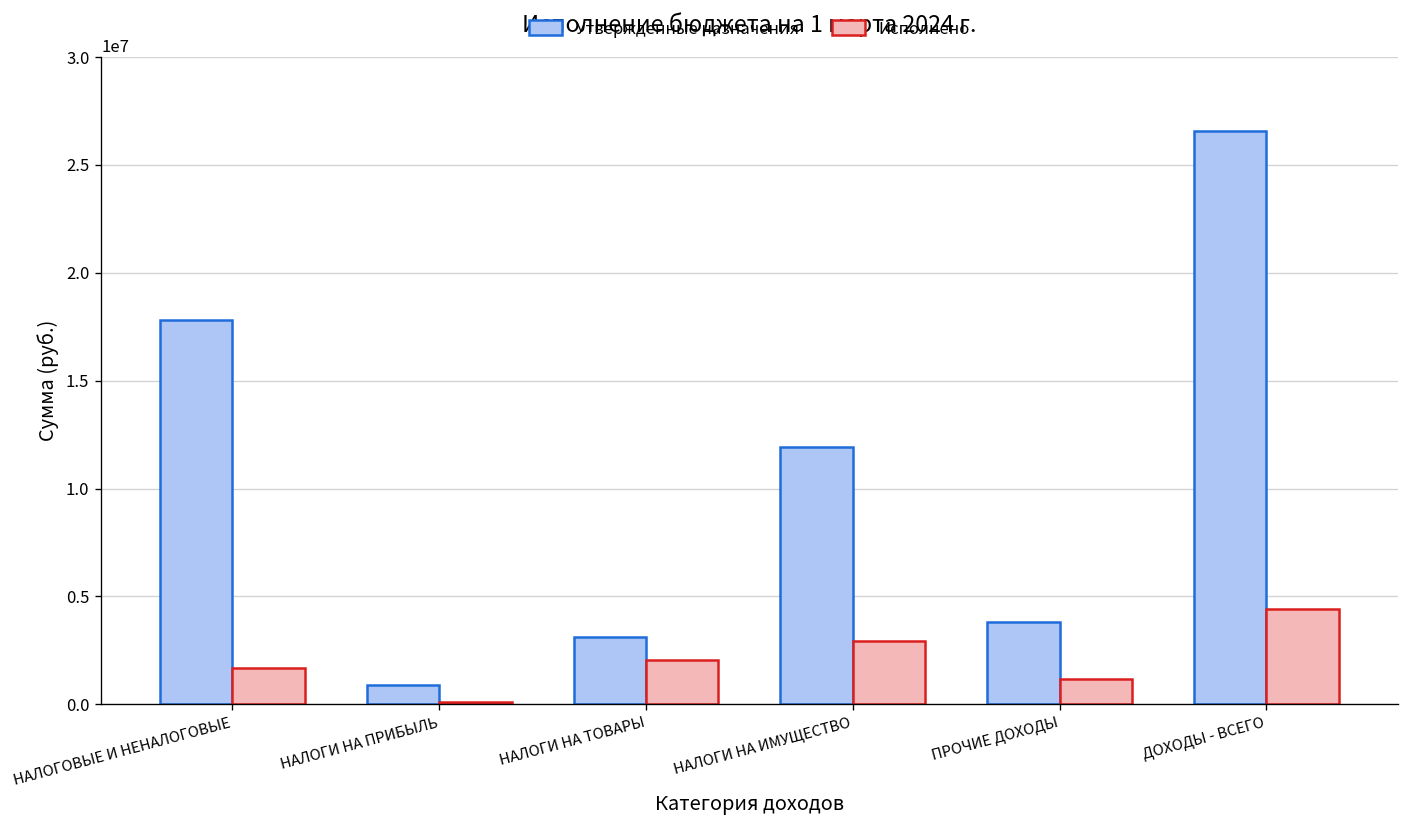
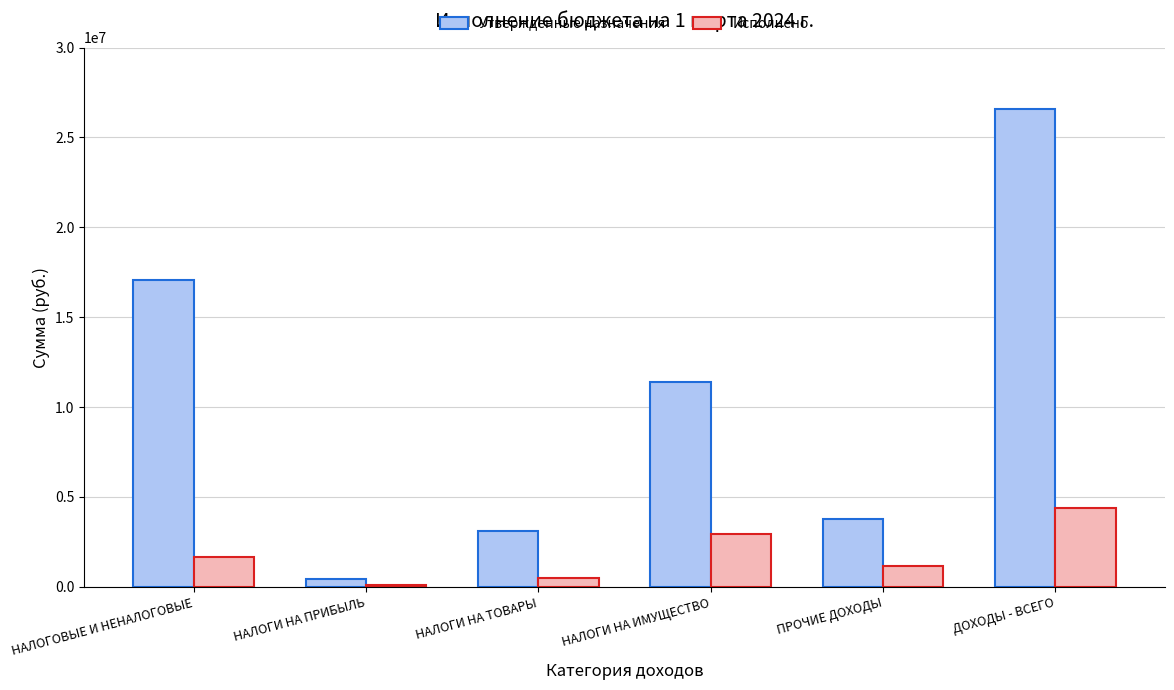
  {
    "Утвержденные назначения": {
-     "НАЛОГОВЫЕ И НЕНАЛОГОВЫЕ": 17800000,
-     "НАЛОГИ НА ПРИБЫЛЬ": 900000,
+     "НАЛОГОВЫЕ И НЕНАЛОГОВЫЕ": 17100000,
+     "НАЛОГИ НА ПРИБЫЛЬ": 400000,
      "НАЛОГИ НА ТОВАРЫ": 3100000,
-     "НАЛОГИ НА ИМУЩЕСТВО": 11900000,
+     "НАЛОГИ НА ИМУЩЕСТВО": 11400000,
      "ПРОЧИЕ ДОХОДЫ": 3800000,
      "ДОХОДЫ - ВСЕГО": 26600000
    },
    "Исполнено": {
      "НАЛОГОВЫЕ И НЕНАЛОГОВЫЕ": 1700000,
-     "НАЛОГИ НА ТОВАРЫ": 2000000,
+     "НАЛОГИ НА ТОВАРЫ": 500000,
      "НАЛОГИ НА ИМУЩЕСТВО": 2900000,
      "ПРОЧИЕ ДОХОДЫ": 1200000,
      "ДОХОДЫ - ВСЕГО": 4400000
    }
  }
